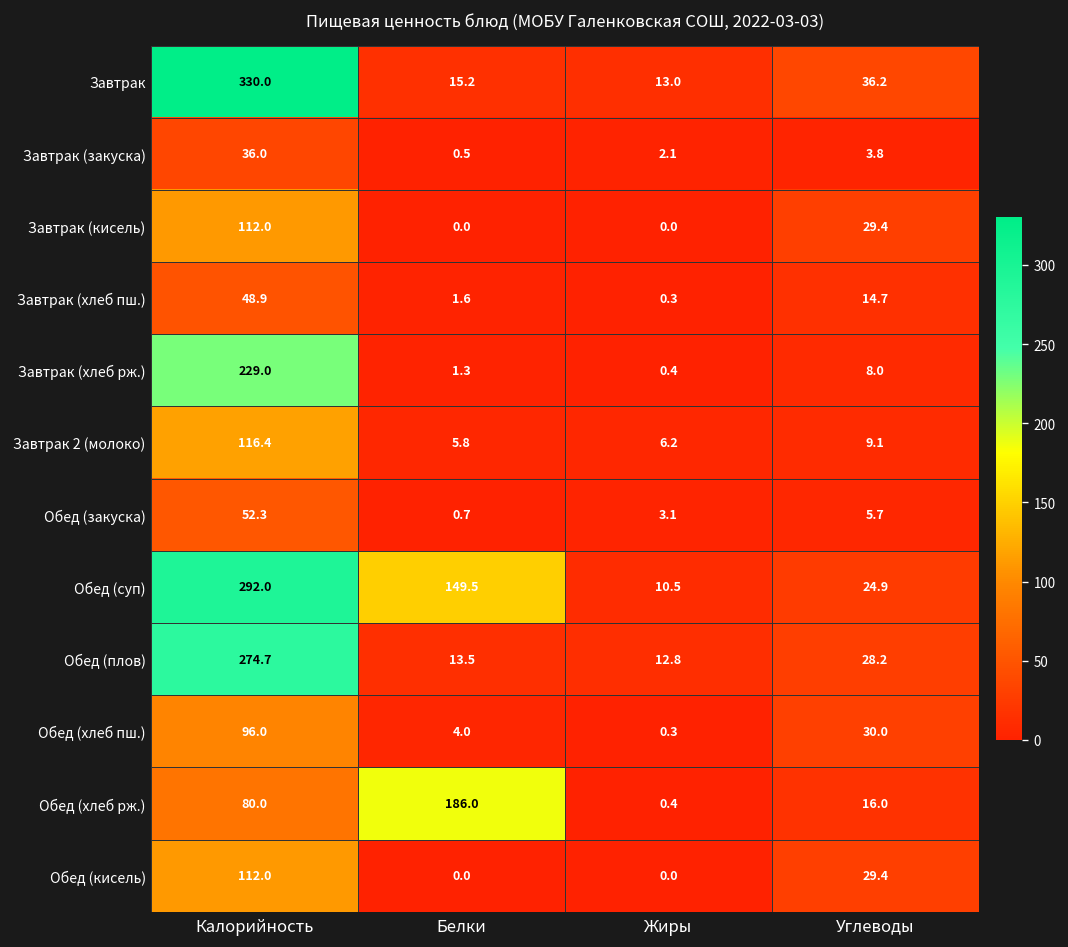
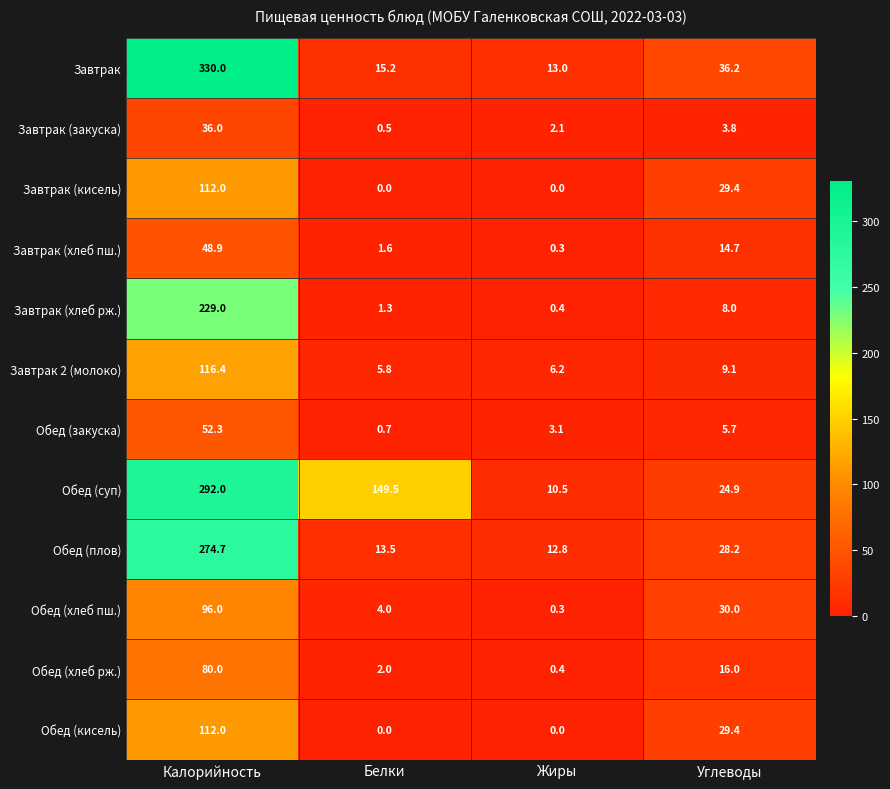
  {
    "Завтрак": {
      "Калорийность": 330.0,
      "Белки": 15.2,
      "Жиры": 13.0,
      "Углеводы": 36.2
    },
    "Завтрак (закуска)": {
      "Калорийность": 36.0,
      "Белки": 0.5,
      "Жиры": 2.1,
      "Углеводы": 3.8
    },
    "Завтрак (кисель)": {
      "Калорийность": 112.0,
      "Белки": 0.0,
      "Жиры": 0.0,
      "Углеводы": 29.4
    },
    "Завтрак (хлеб пш.)": {
      "Калорийность": 48.9,
      "Белки": 1.6,
      "Жиры": 0.3,
      "Углеводы": 14.7
    },
    "Завтрак (хлеб рж.)": {
      "Калорийность": 229.0,
      "Белки": 1.3,
      "Жиры": 0.4,
      "Углеводы": 8.0
    },
    "Завтрак 2 (молоко)": {
      "Калорийность": 116.4,
      "Белки": 5.8,
      "Жиры": 6.2,
      "Углеводы": 9.1
    },
    "Обед (закуска)": {
      "Калорийность": 52.3,
      "Белки": 0.7,
      "Жиры": 3.1,
      "Углеводы": 5.7
    },
    "Обед (суп)": {
      "Калорийность": 292.0,
      "Белки": 149.5,
      "Жиры": 10.5,
      "Углеводы": 24.9
    },
    "Обед (плов)": {
      "Калорийность": 274.7,
      "Белки": 13.5,
      "Жиры": 12.8,
      "Углеводы": 28.2
    },
    "Обед (хлеб пш.)": {
      "Калорийность": 96.0,
      "Белки": 4.0,
      "Жиры": 0.3,
      "Углеводы": 30.0
    },
    "Обед (хлеб рж.)": {
      "Калорийность": 80.0,
-     "Белки": 186.0,
+     "Белки": 2.0,
      "Жиры": 0.4,
      "Углеводы": 16.0
    },
    "Обед (кисель)": {
      "Калорийность": 112.0,
      "Белки": 0.0,
      "Жиры": 0.0,
      "Углеводы": 29.4
    }
  }
